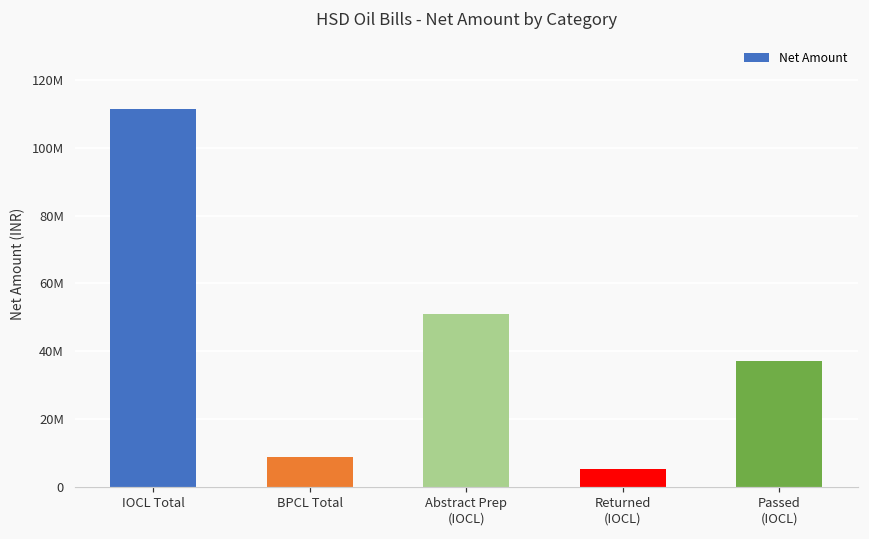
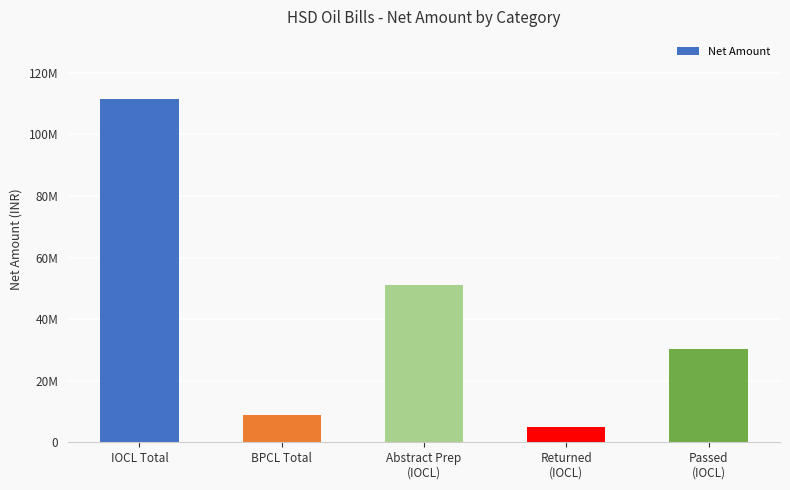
  {
    "IOCL Total": 112000000,
    "BPCL Total": 9000000,
    "Abstract Prep (IOCL)": 51000000,
    "Returned (IOCL)": 5000000,
-   "Passed (IOCL)": 37000000
+   "Passed (IOCL)": 30000000
  }
